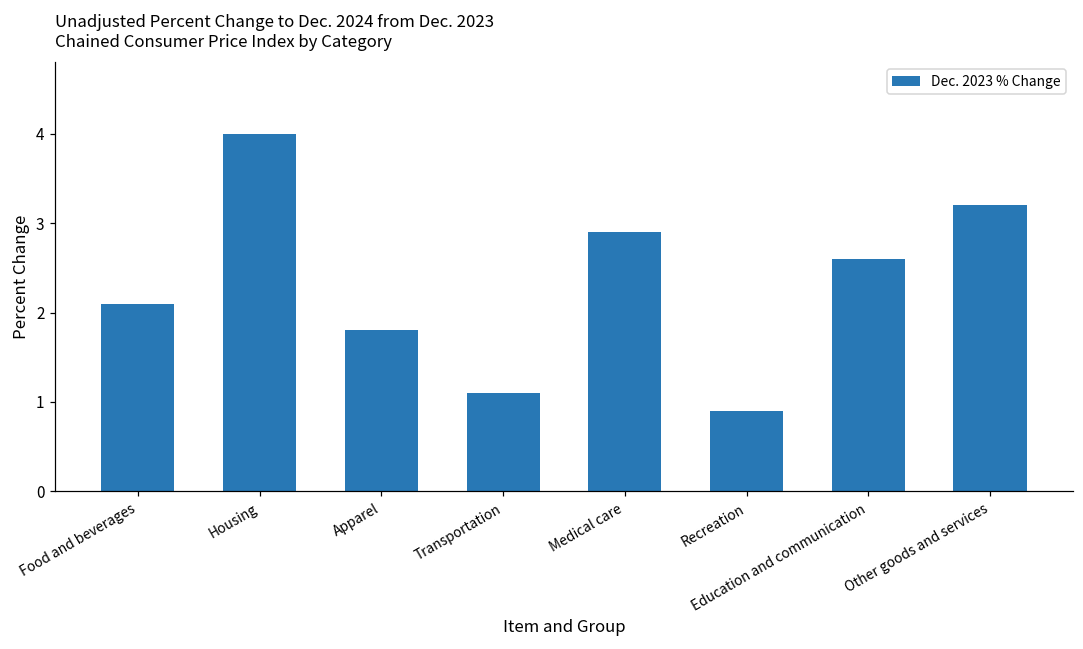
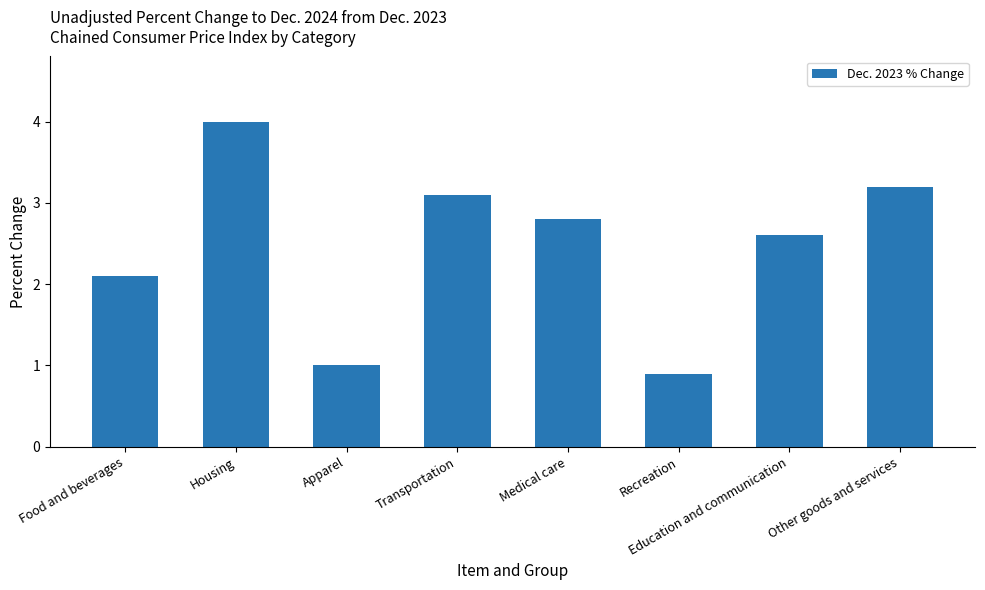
  {
    "Food and beverages": 2.1,
    "Housing": 4.0,
-   "Apparel": 1.8,
-   "Transportation": 1.1,
-   "Medical care": 2.9,
+   "Apparel": 1.0,
+   "Transportation": 3.1,
+   "Medical care": 2.8,
    "Recreation": 0.9,
    "Education and communication": 2.6,
    "Other goods and services": 3.2
  }
